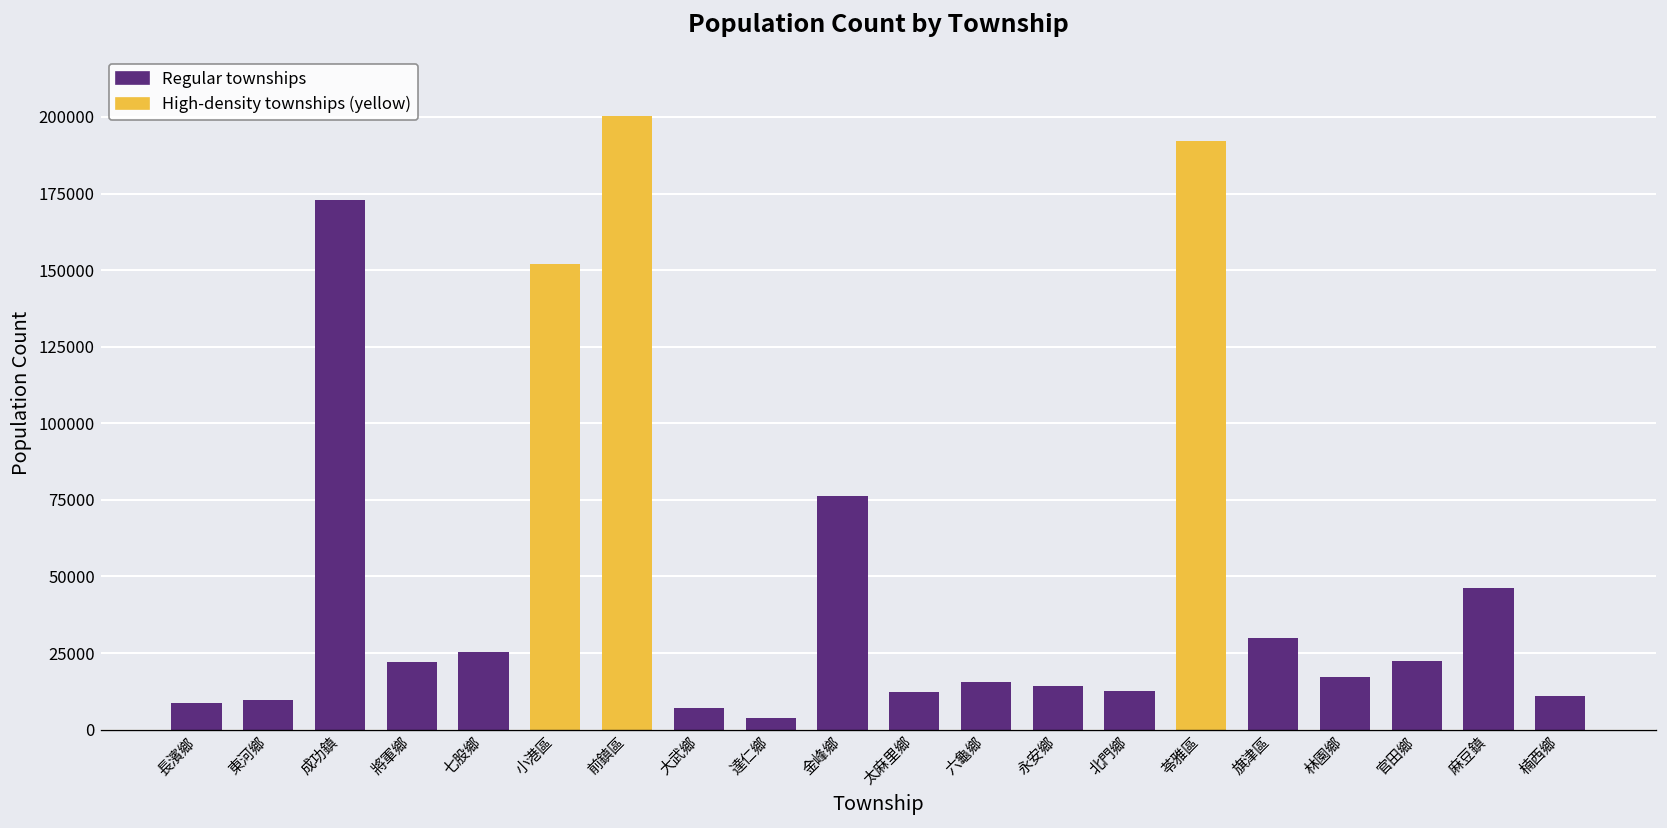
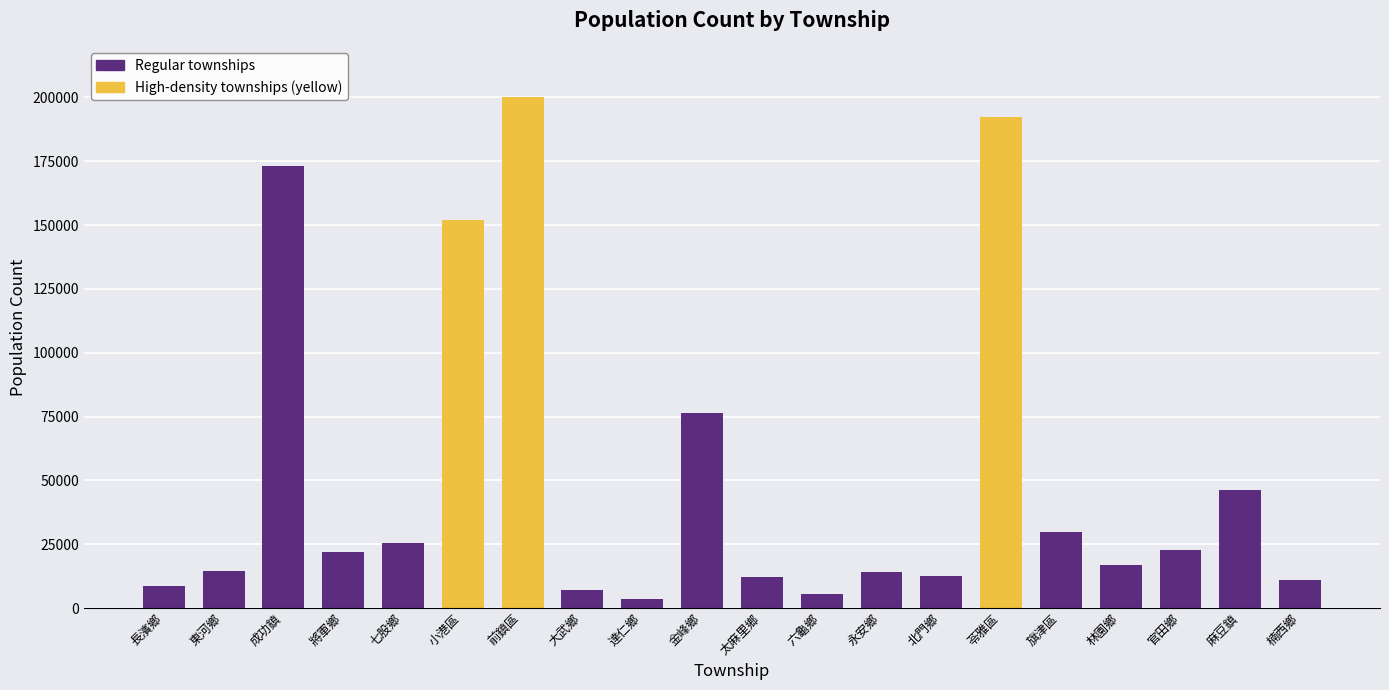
  {
    "長濱鄉": 9000,
-   "東河鄉": 10000,
+   "東河鄉": 15000,
    "成功鎮": 173000,
    "將軍鄉": 22000,
    "七股鄉": 25000,
    "小港區": 152000,
    "前鎮區": 200000,
    "大武鄉": 7000,
    "達仁鄉": 4000,
    "金峰鄉": 76000,
    "太麻里鄉": 12000,
-   "六龜鄉": 16000,
+   "六龜鄉": 5000,
    "永安鄉": 14000,
    "北門鄉": 13000,
    "苓雅區": 192000,
    "旗津區": 30000,
    "林園鄉": 17000,
    "官田鄉": 23000,
    "麻豆鎮": 46000,
    "楠西鄉": 11000
  }
